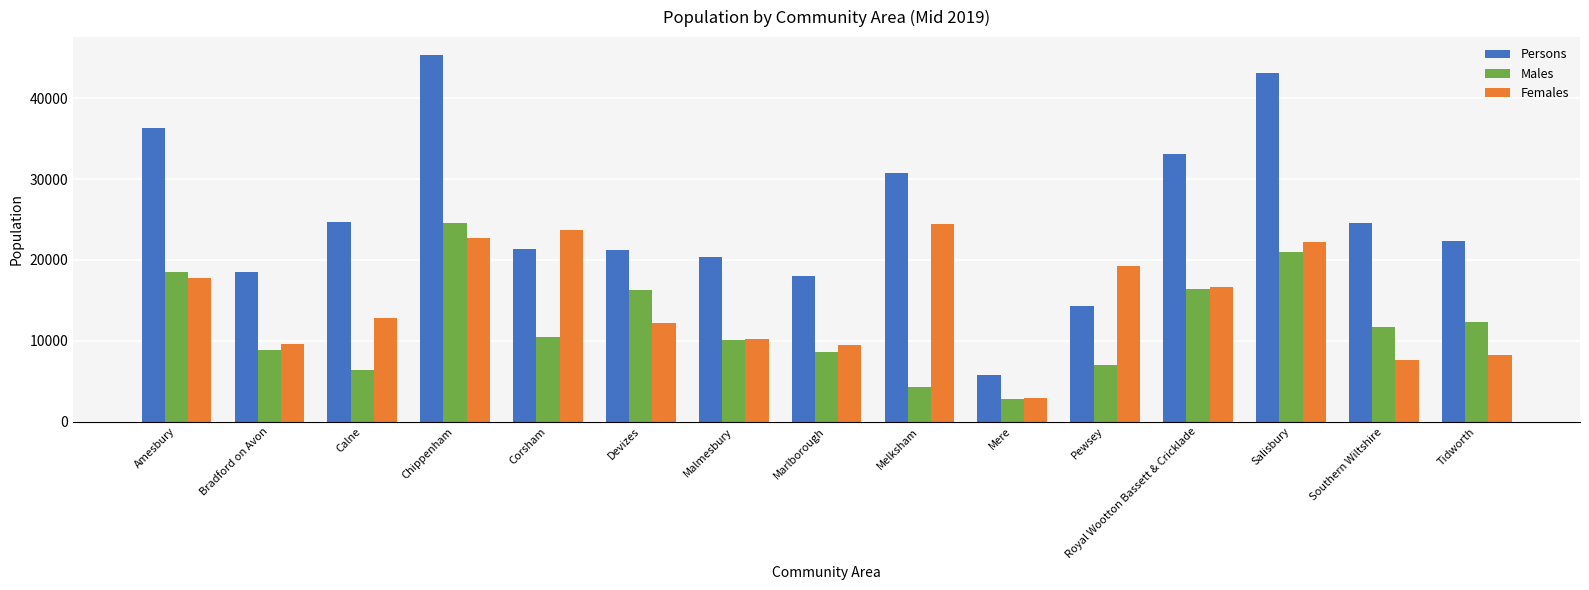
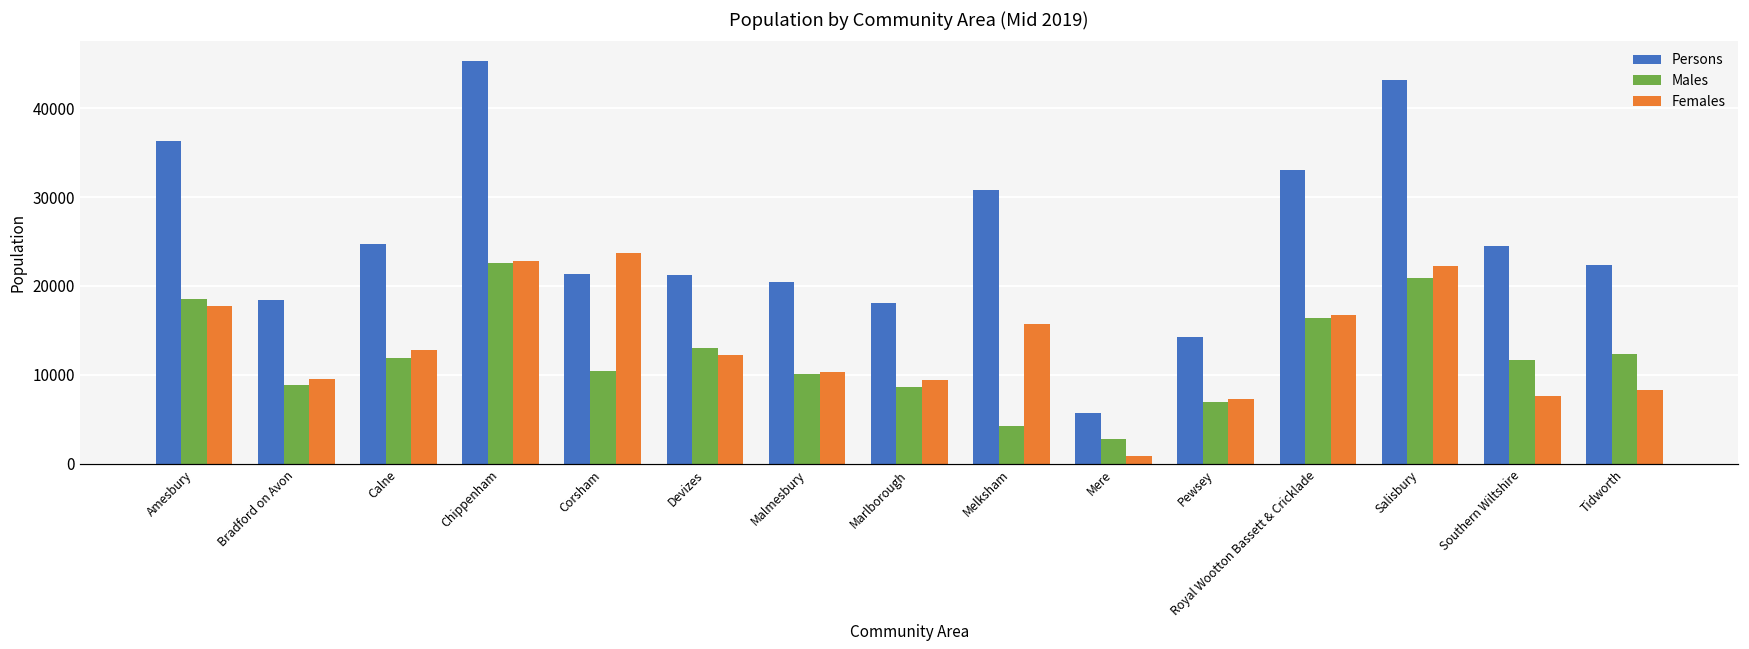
  {
    "Persons": {
      "Amesbury": 36000,
      "Bradford on Avon": 18000,
      "Calne": 25000,
      "Chippenham": 45000,
      "Corsham": 21000,
      "Devizes": 21000,
      "Malmesbury": 20000,
      "Marlborough": 18000,
      "Melksham": 31000,
      "Mere": 6000,
      "Pewsey": 14000,
      "Royal Wootton Bassett & Cricklade": 33000,
      "Salisbury": 43000,
      "Southern Wiltshire": 25000,
      "Tidworth": 22000
    },
    "Males": {
      "Amesbury": 19000,
      "Bradford on Avon": 9000,
-     "Calne": 6000,
-     "Chippenham": 25000,
+     "Calne": 12000,
+     "Chippenham": 23000,
      "Corsham": 10000,
-     "Devizes": 16000,
+     "Devizes": 13000,
      "Malmesbury": 10000,
      "Marlborough": 9000,
      "Melksham": 4000,
      "Mere": 3000,
      "Pewsey": 7000,
      "Royal Wootton Bassett & Cricklade": 16000,
      "Salisbury": 21000,
      "Southern Wiltshire": 12000,
      "Tidworth": 12000
    },
    "Females": {
      "Amesbury": 18000,
      "Bradford on Avon": 10000,
      "Calne": 13000,
      "Chippenham": 23000,
      "Corsham": 24000,
      "Devizes": 12000,
      "Malmesbury": 10000,
      "Marlborough": 9000,
-     "Melksham": 24000,
-     "Mere": 3000,
-     "Pewsey": 19000,
+     "Melksham": 16000,
+     "Mere": 1000,
+     "Pewsey": 7000,
      "Royal Wootton Bassett & Cricklade": 17000,
      "Salisbury": 22000,
      "Southern Wiltshire": 8000,
      "Tidworth": 8000
    }
  }
